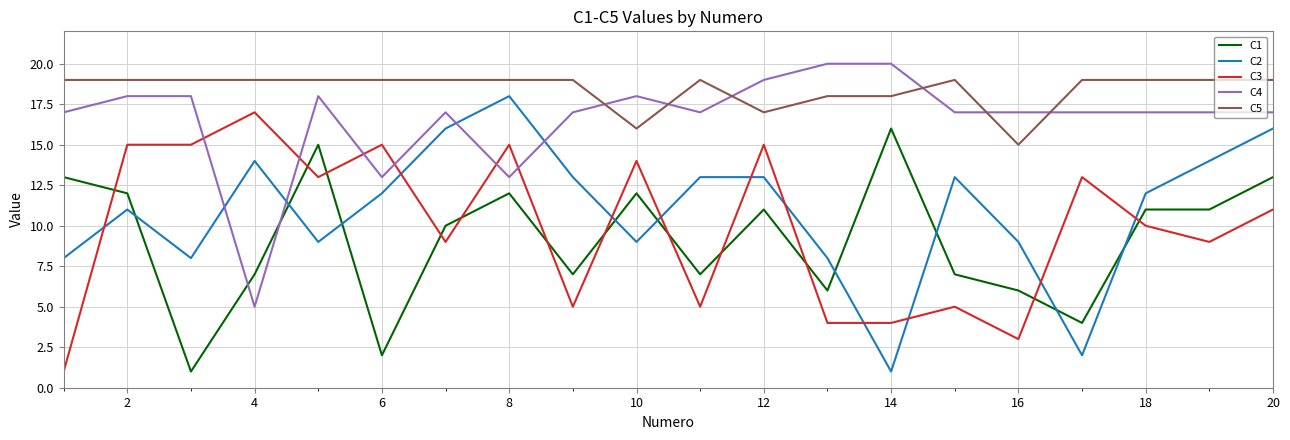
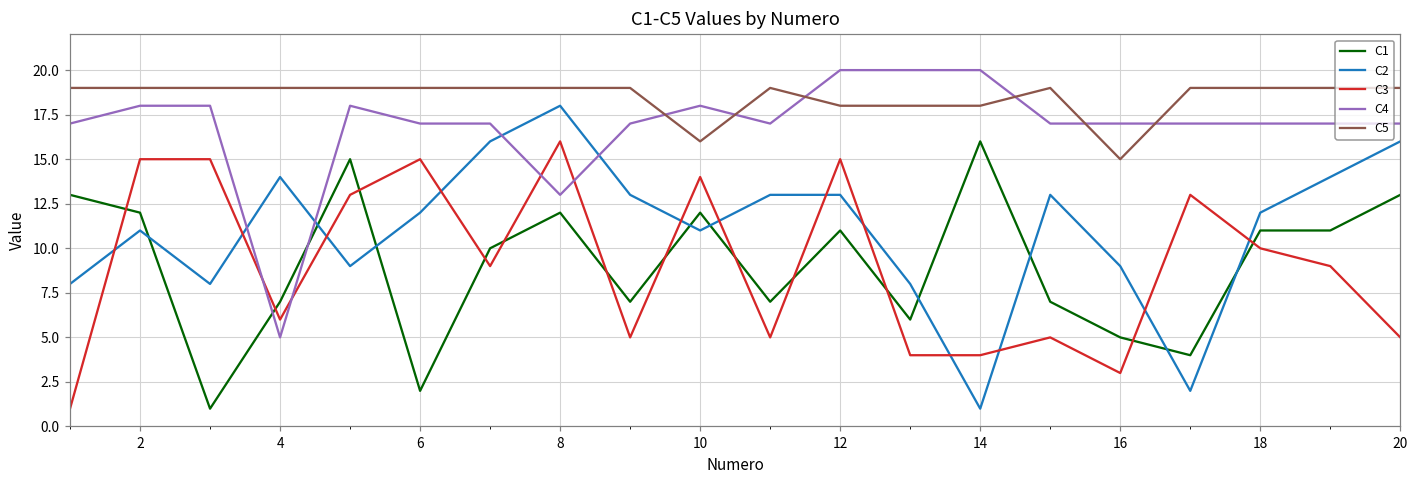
  {
    "C1": {
      "2": 12,
      "4": 7,
      "6": 2,
      "8": 12,
      "10": 12,
      "12": 11,
      "14": 16,
-     "16": 6,
+     "16": 5,
      "18": 11,
      "20": 13
    },
    "C2": {
      "2": 11,
      "4": 14,
      "6": 12,
      "8": 18,
-     "10": 9,
+     "10": 11,
      "12": 13,
      "14": 1,
      "16": 9,
      "18": 12,
      "20": 16
    },
    "C3": {
      "2": 15,
-     "4": 17,
+     "4": 6,
      "6": 15,
-     "8": 15,
+     "8": 16,
      "10": 14,
      "12": 15,
      "14": 4,
      "16": 3,
      "18": 10,
-     "20": 11
+     "20": 5
    },
    "C4": {
      "2": 18,
      "4": 5,
-     "6": 13,
+     "6": 17,
      "8": 13,
      "10": 18,
-     "12": 19,
+     "12": 20,
      "14": 20,
      "16": 17,
      "18": 17,
      "20": 17
    },
    "C5": {
      "2": 19,
      "4": 19,
      "6": 19,
      "8": 19,
      "10": 16,
-     "12": 17,
+     "12": 18,
      "14": 18,
      "16": 15,
      "18": 19,
      "20": 19
    }
  }
